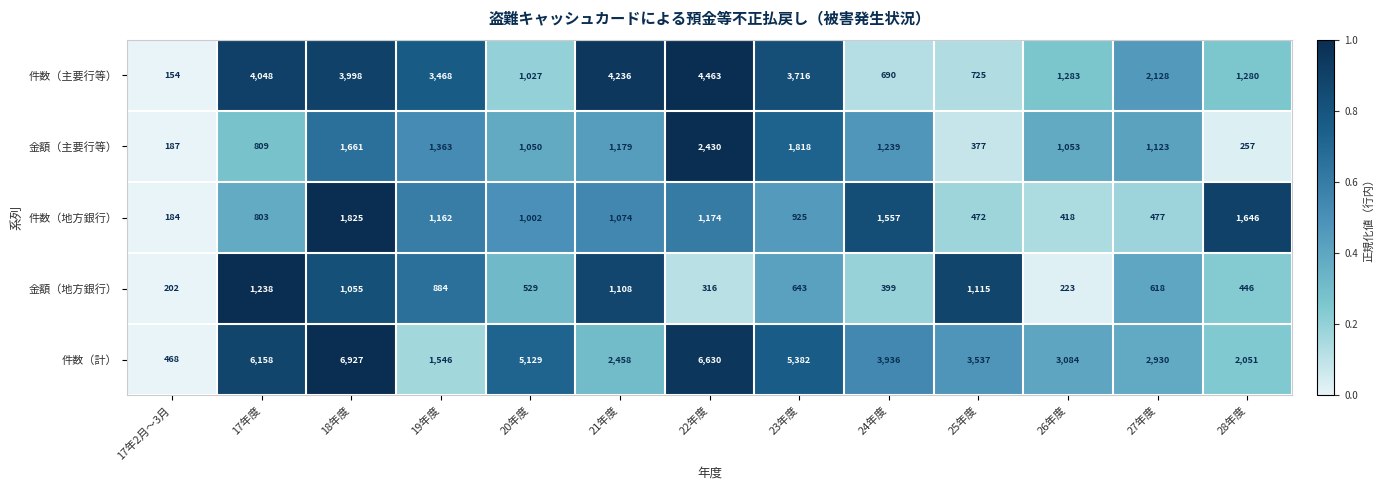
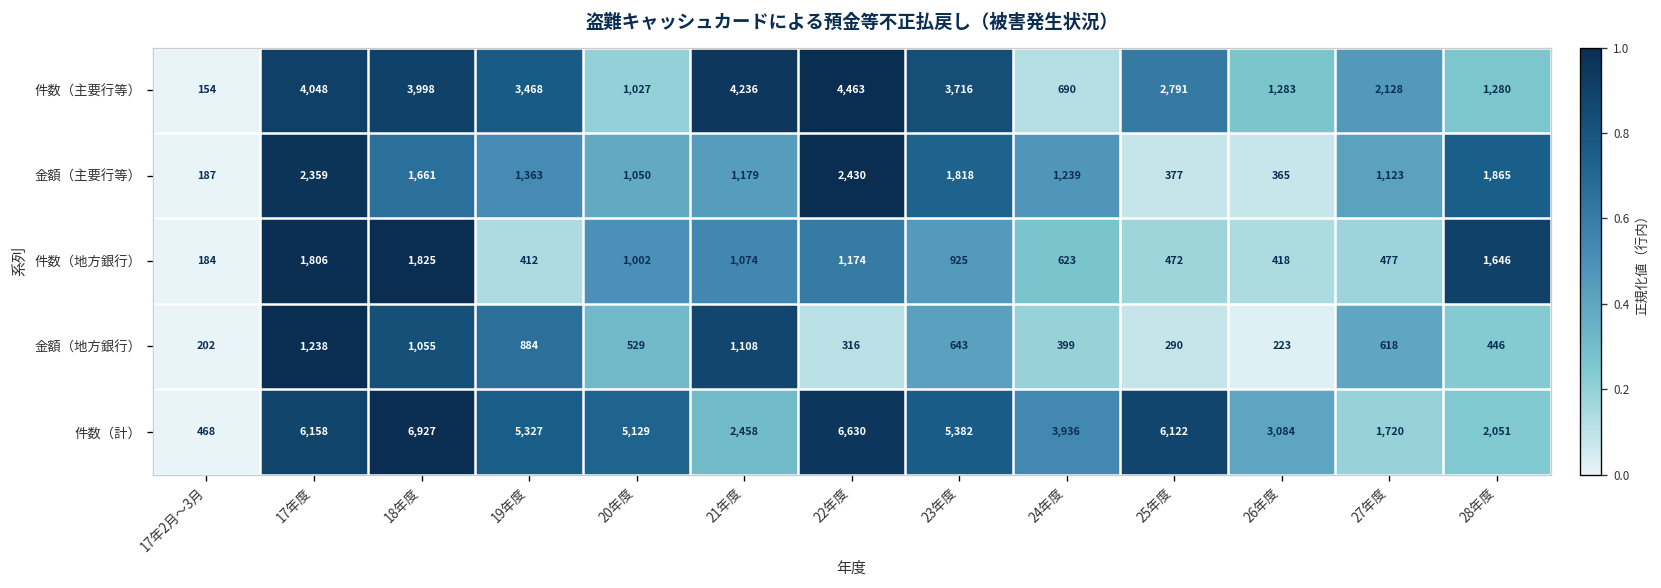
  {
    "件数（主要行等）": {
      "17年2月～3月": "154",
      "17年度": "4,048",
      "18年度": "3,998",
      "19年度": "3,468",
      "20年度": "1,027",
      "21年度": "4,236",
      "22年度": "4,463",
      "23年度": "3,716",
      "24年度": "690",
-     "25年度": "725",
+     "25年度": "2,791",
      "26年度": "1,283",
      "27年度": "2,128",
      "28年度": "1,280"
    },
    "金額（主要行等）": {
      "17年2月～3月": "187",
-     "17年度": "809",
+     "17年度": "2,359",
      "18年度": "1,661",
      "19年度": "1,363",
      "20年度": "1,050",
      "21年度": "1,179",
      "22年度": "2,430",
      "23年度": "1,818",
      "24年度": "1,239",
      "25年度": "377",
-     "26年度": "1,053",
+     "26年度": "365",
      "27年度": "1,123",
-     "28年度": "257"
+     "28年度": "1,865"
    },
    "件数（地方銀行）": {
      "17年2月～3月": "184",
-     "17年度": "803",
+     "17年度": "1,806",
      "18年度": "1,825",
-     "19年度": "1,162",
+     "19年度": "412",
      "20年度": "1,002",
      "21年度": "1,074",
      "22年度": "1,174",
      "23年度": "925",
-     "24年度": "1,557",
+     "24年度": "623",
      "25年度": "472",
      "26年度": "418",
      "27年度": "477",
      "28年度": "1,646"
    },
    "金額（地方銀行）": {
      "17年2月～3月": "202",
      "17年度": "1,238",
      "18年度": "1,055",
      "19年度": "884",
      "20年度": "529",
      "21年度": "1,108",
      "22年度": "316",
      "23年度": "643",
      "24年度": "399",
-     "25年度": "1,115",
+     "25年度": "290",
      "26年度": "223",
      "27年度": "618",
      "28年度": "446"
    },
    "件数（計）": {
      "17年2月～3月": "468",
      "17年度": "6,158",
      "18年度": "6,927",
-     "19年度": "1,546",
+     "19年度": "5,327",
      "20年度": "5,129",
      "21年度": "2,458",
      "22年度": "6,630",
      "23年度": "5,382",
      "24年度": "3,936",
-     "25年度": "3,537",
+     "25年度": "6,122",
      "26年度": "3,084",
-     "27年度": "2,930",
+     "27年度": "1,720",
      "28年度": "2,051"
    }
  }
